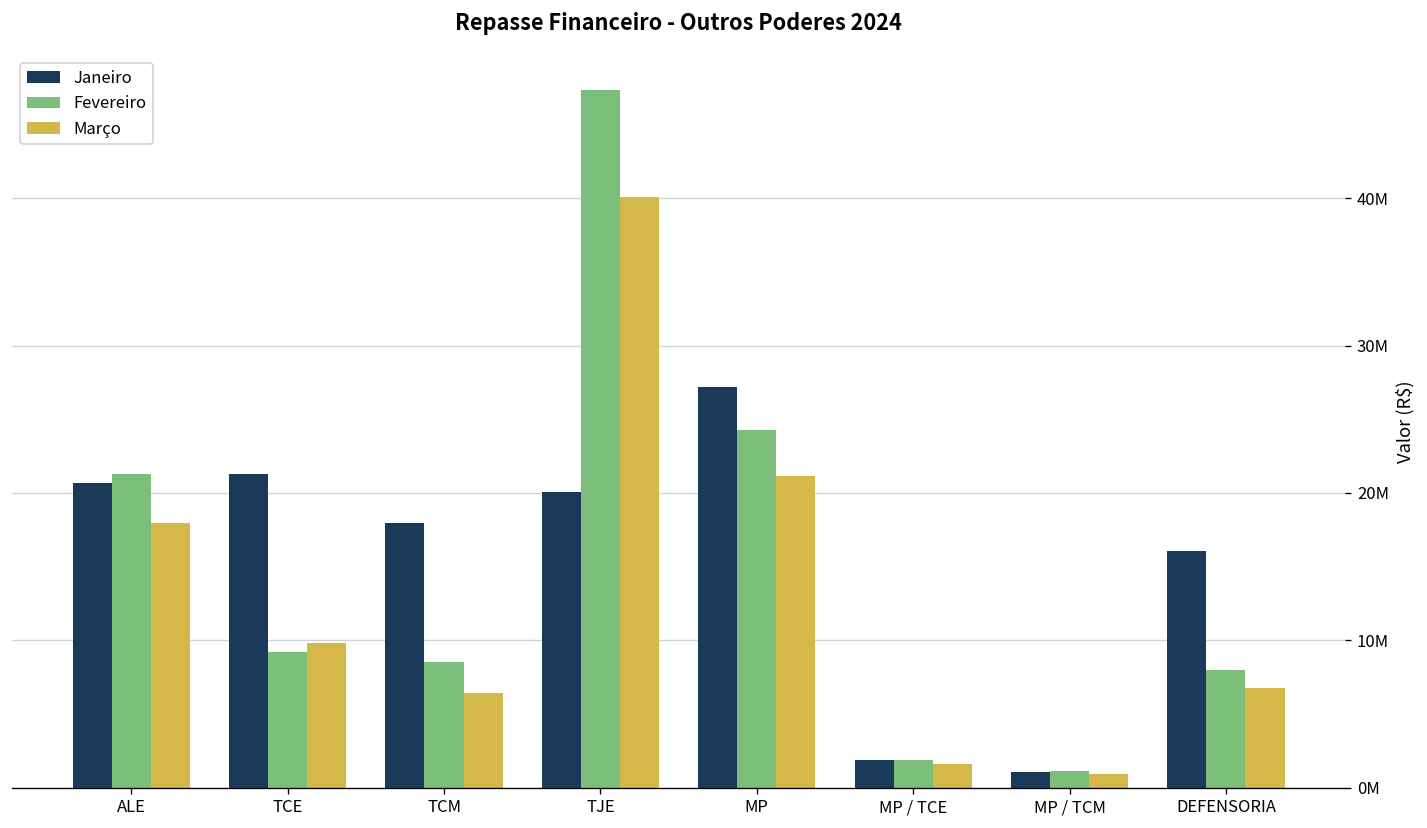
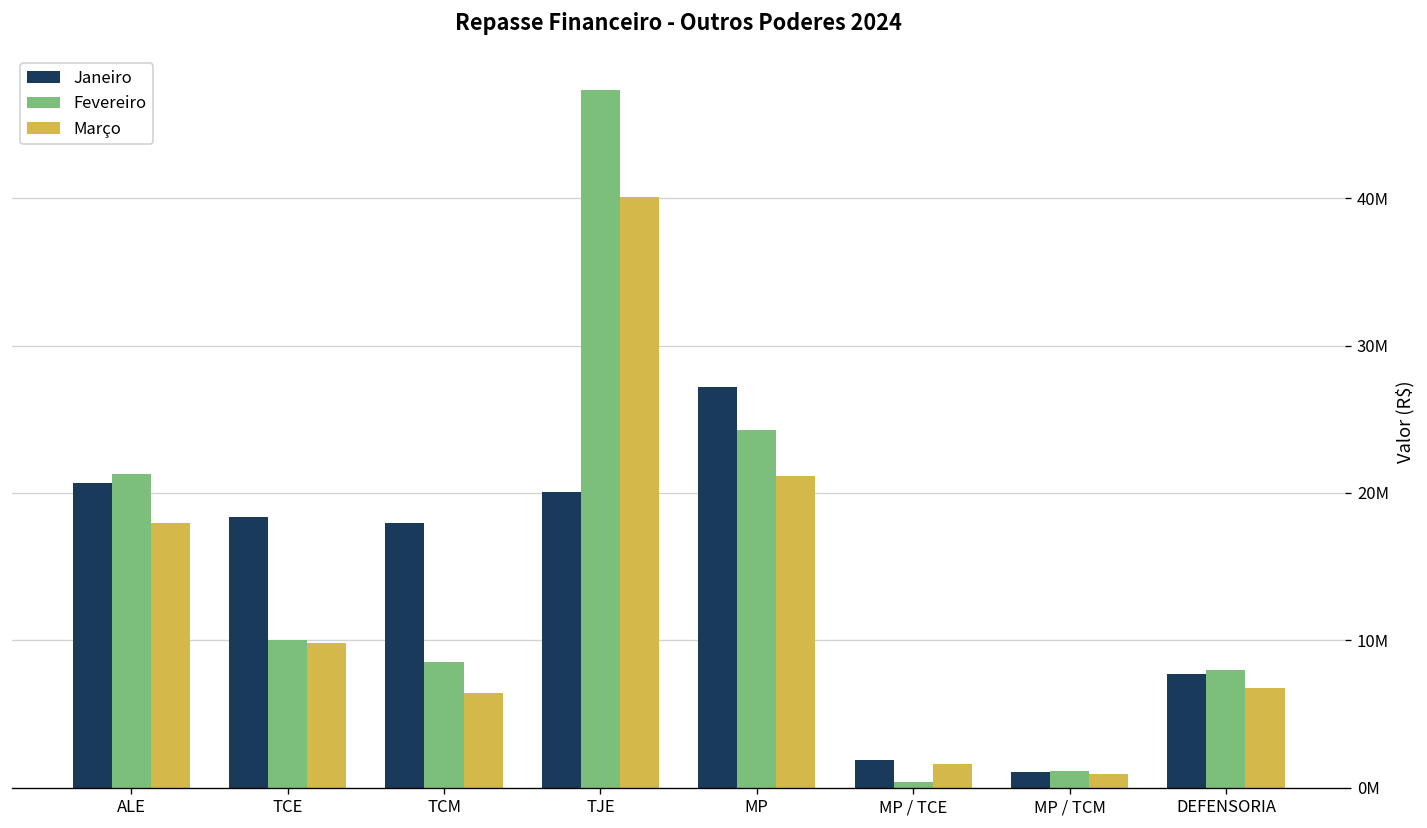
  {
    "Janeiro": {
      "ALE": 20700000,
-     "TCE": 21300000,
+     "TCE": 18400000,
      "TCM": 18000000,
      "TJE": 20100000,
      "MP": 27200000,
      "MP / TCE": 1800000,
      "MP / TCM": 1100000,
-     "DEFENSORIA": 16100000
+     "DEFENSORIA": 7700000
    },
    "Fevereiro": {
      "ALE": 21300000,
-     "TCE": 9200000,
+     "TCE": 10000000,
      "TCM": 8500000,
      "TJE": 47400000,
      "MP": 24300000,
-     "MP / TCE": 1900000,
+     "MP / TCE": 400000,
      "MP / TCM": 1100000,
      "DEFENSORIA": 8000000
    },
    "Março": {
      "ALE": 18000000,
      "TCE": 9800000,
      "TCM": 6400000,
      "TJE": 40100000,
      "MP": 21100000,
      "MP / TCE": 1600000,
      "MP / TCM": 900000,
      "DEFENSORIA": 6700000
    }
  }
